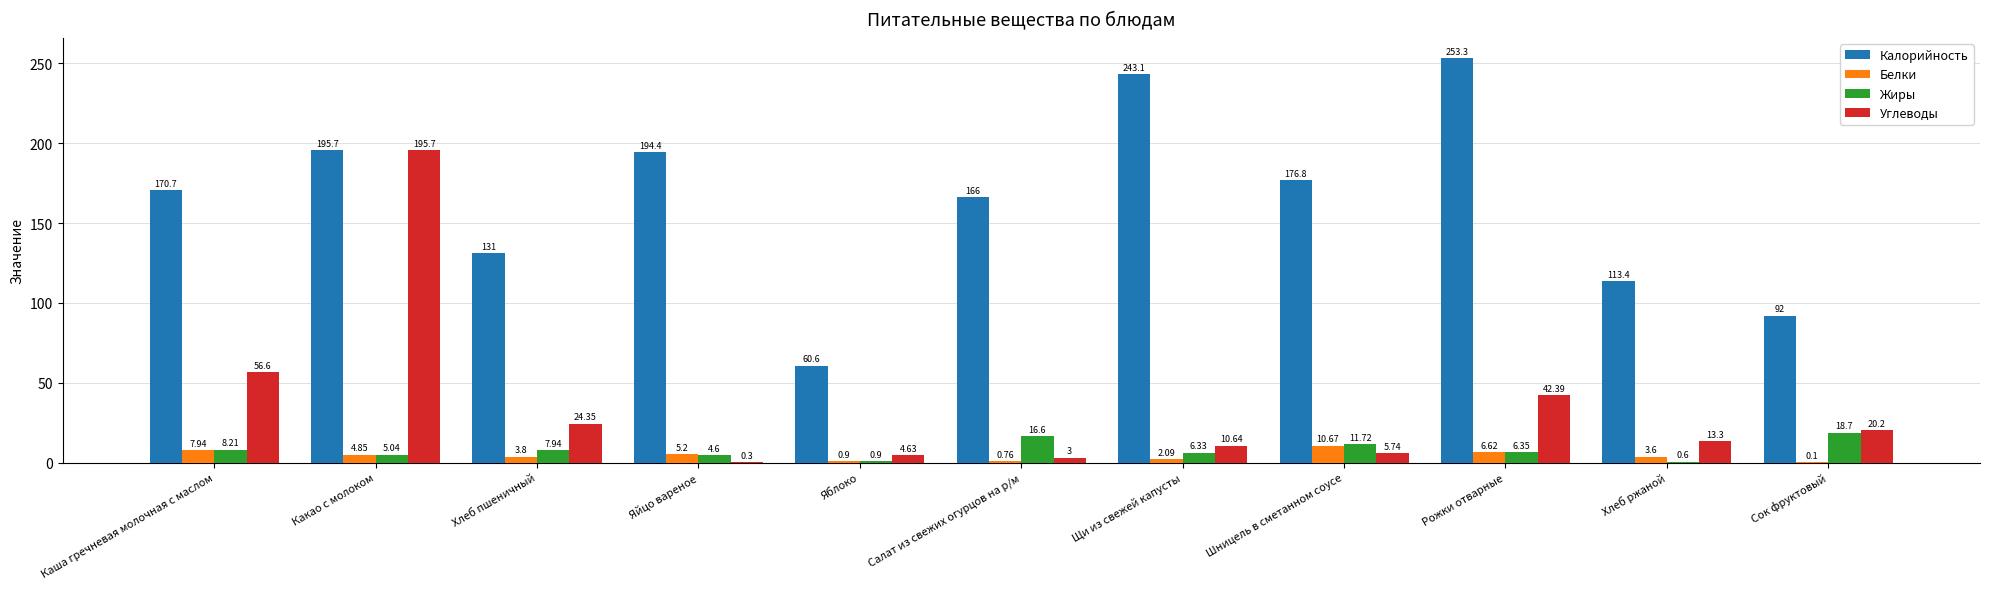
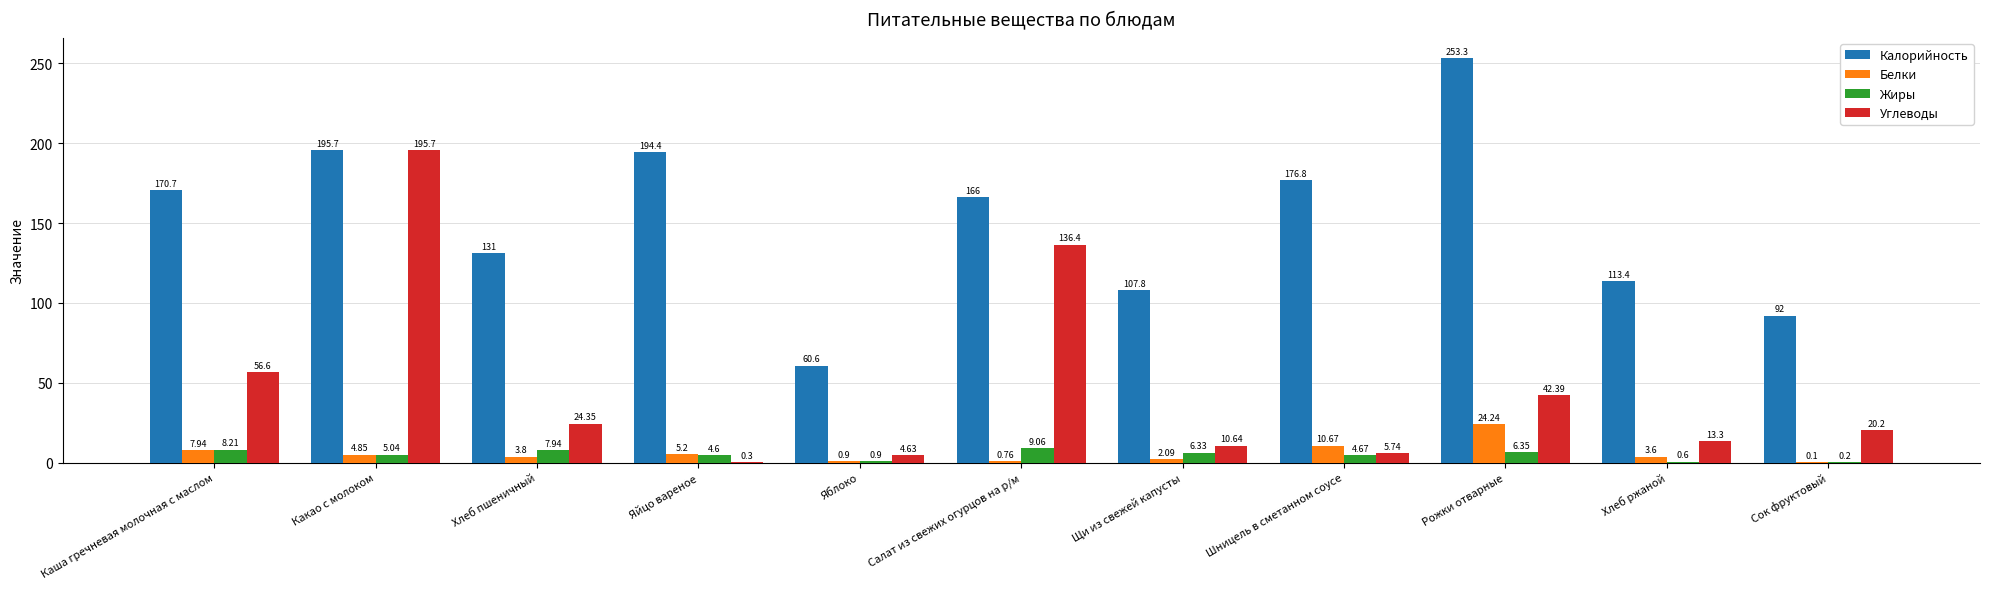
  {
    "Калорийность": {
      "Каша гречневая молочная с маслом": 170.7,
      "Какао с молоком": 195.7,
      "Хлеб пшеничный": 131,
      "Яйцо вареное": 194.4,
      "Яблоко": 60.6,
      "Салат из свежих огурцов на р/м": 166,
-     "Щи из свежей капусты": 243.1,
+     "Щи из свежей капусты": 107.8,
      "Шницель в сметанном соусе": 176.8,
      "Рожки отварные": 253.3,
      "Хлеб ржаной": 113.4,
      "Сок фруктовый": 92
    },
    "Белки": {
      "Каша гречневая молочная с маслом": 7.94,
      "Какао с молоком": 4.85,
      "Хлеб пшеничный": 3.8,
      "Яйцо вареное": 5.2,
      "Яблоко": 0.9,
      "Салат из свежих огурцов на р/м": 0.76,
      "Щи из свежей капусты": 2.09,
      "Шницель в сметанном соусе": 10.67,
-     "Рожки отварные": 6.62,
+     "Рожки отварные": 24.24,
      "Хлеб ржаной": 3.6,
      "Сок фруктовый": 0.1
    },
    "Жиры": {
      "Каша гречневая молочная с маслом": 8.21,
      "Какао с молоком": 5.04,
      "Хлеб пшеничный": 7.94,
      "Яйцо вареное": 4.6,
      "Яблоко": 0.9,
-     "Салат из свежих огурцов на р/м": 16.6,
+     "Салат из свежих огурцов на р/м": 9.06,
      "Щи из свежей капусты": 6.33,
-     "Шницель в сметанном соусе": 11.72,
+     "Шницель в сметанном соусе": 4.67,
      "Рожки отварные": 6.35,
      "Хлеб ржаной": 0.6,
-     "Сок фруктовый": 18.7
+     "Сок фруктовый": 0.2
    },
    "Углеводы": {
      "Каша гречневая молочная с маслом": 56.6,
      "Какао с молоком": 195.7,
      "Хлеб пшеничный": 24.35,
      "Яйцо вареное": 0.3,
      "Яблоко": 4.63,
-     "Салат из свежих огурцов на р/м": 3,
+     "Салат из свежих огурцов на р/м": 136.4,
      "Щи из свежей капусты": 10.64,
      "Шницель в сметанном соусе": 5.74,
      "Рожки отварные": 42.39,
      "Хлеб ржаной": 13.3,
      "Сок фруктовый": 20.2
    }
  }
